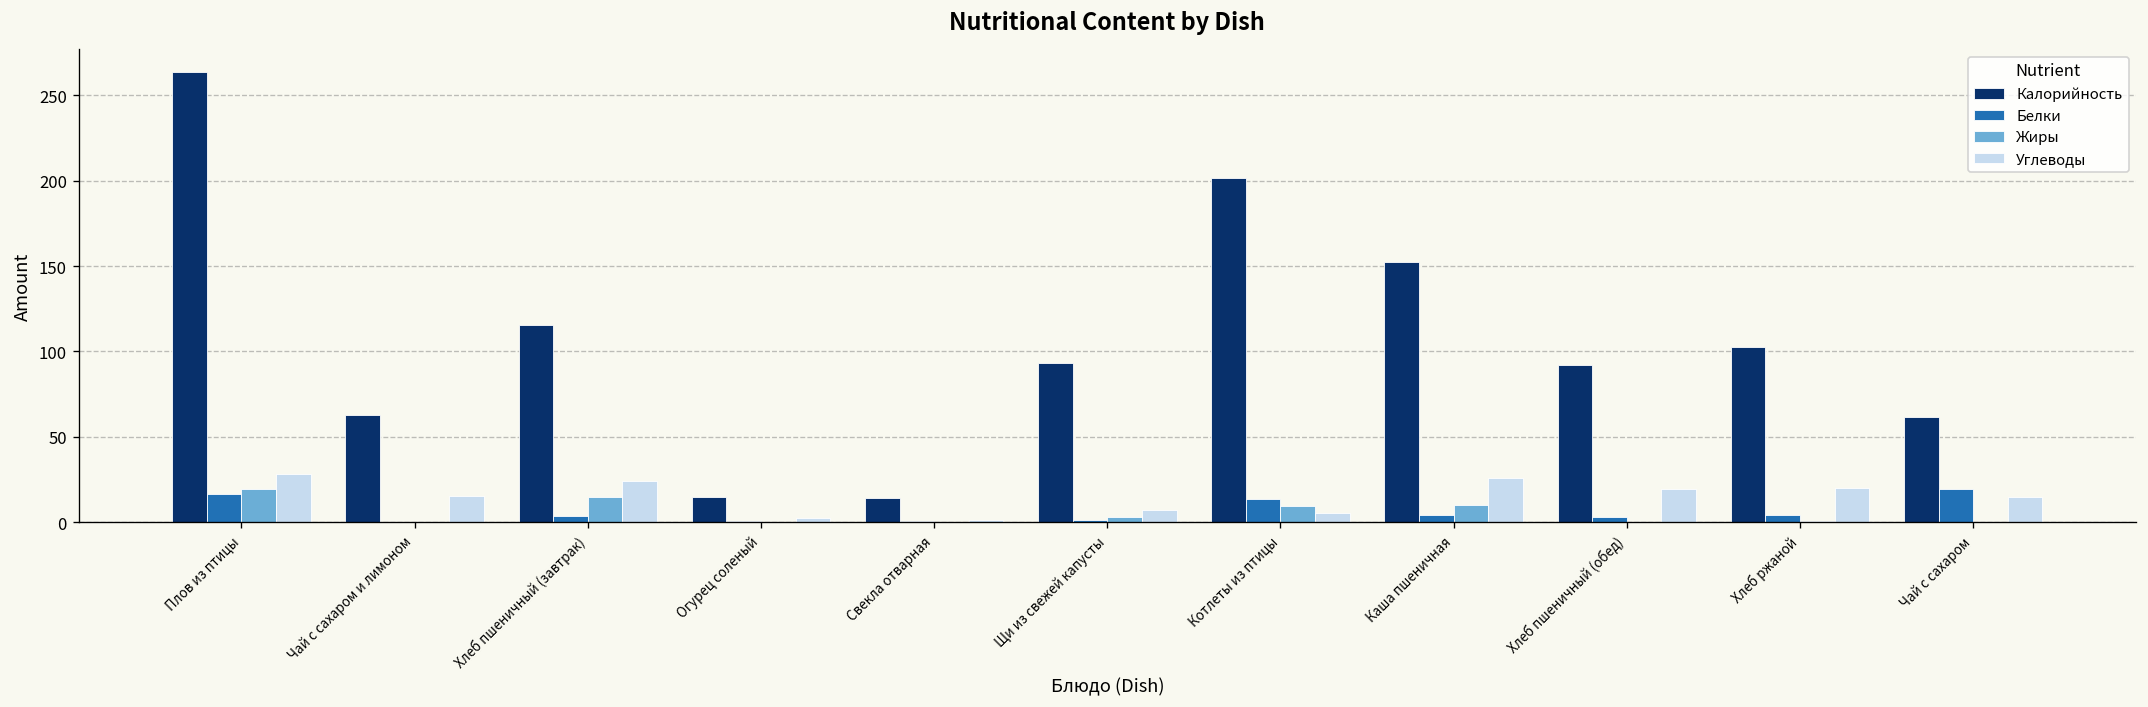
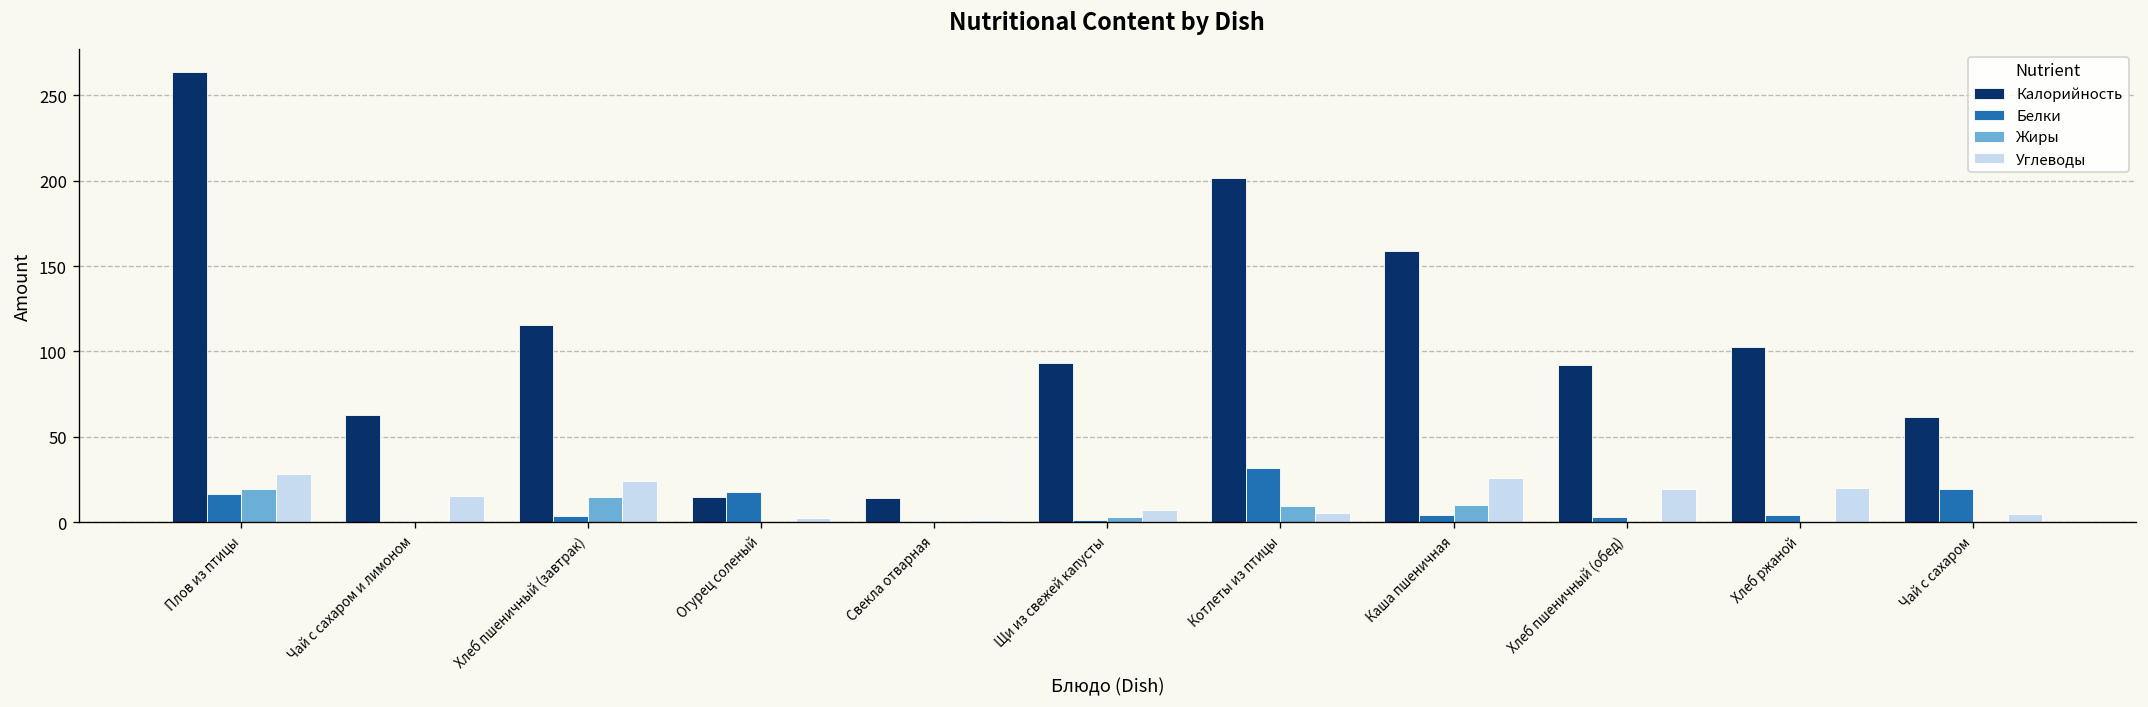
  {
    "Калорийность": {
      "Плов из птицы": 264,
      "Чай с сахаром и лимоном": 63,
      "Хлеб пшеничный (завтрак)": 115,
      "Огурец соленый": 15,
      "Свекла отварная": 14,
      "Щи из свежей капусты": 93,
      "Котлеты из птицы": 202,
-     "Каша пшеничная": 152,
+     "Каша пшеничная": 159,
      "Хлеб пшеничный (обед)": 92,
      "Хлеб ржаной": 103,
      "Чай с сахаром": 61
    },
    "Белки": {
      "Плов из птицы": 16,
      "Хлеб пшеничный (завтрак)": 4,
-     "Огурец соленый": 1,
-     "Котлеты из птицы": 13,
+     "Огурец соленый": 18,
+     "Котлеты из птицы": 32,
      "Каша пшеничная": 4,
      "Хлеб пшеничный (обед)": 3,
      "Хлеб ржаной": 4,
      "Чай с сахаром": 19
    },
    "Жиры": {
      "Плов из птицы": 19,
      "Хлеб пшеничный (завтрак)": 15,
      "Щи из свежей капусты": 3,
      "Котлеты из птицы": 10,
      "Каша пшеничная": 10
    },
    "Углеводы": {
      "Плов из птицы": 29,
      "Чай с сахаром и лимоном": 15,
      "Хлеб пшеничный (завтрак)": 24,
      "Огурец соленый": 3,
      "Щи из свежей капусты": 7,
      "Котлеты из птицы": 5,
      "Каша пшеничная": 26,
      "Хлеб пшеничный (обед)": 19,
      "Хлеб ржаной": 20,
-     "Чай с сахаром": 15
+     "Чай с сахаром": 5
    }
  }
